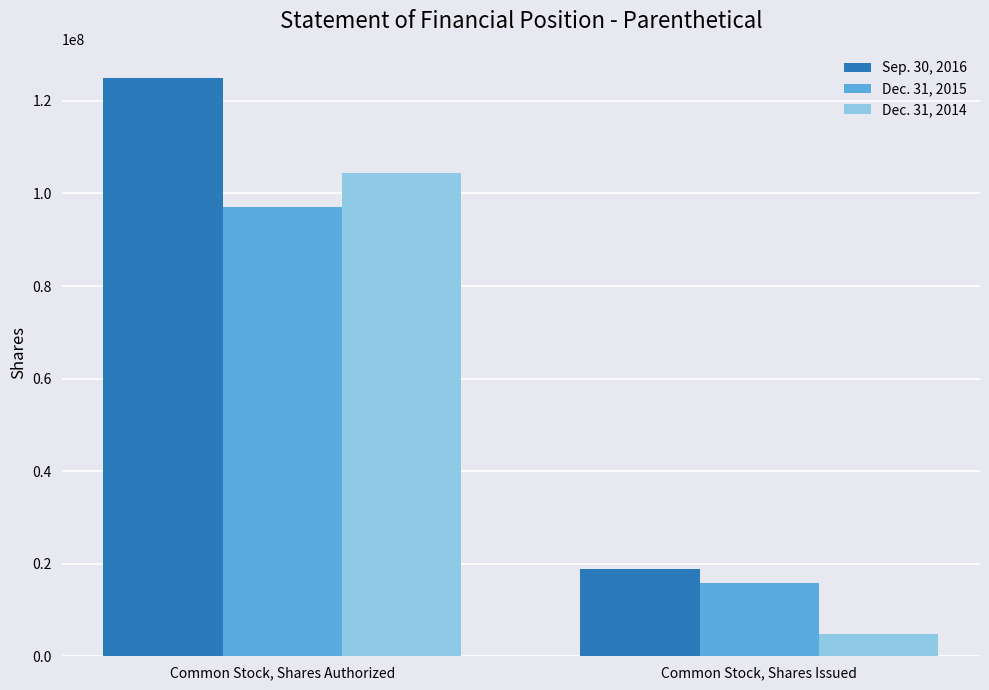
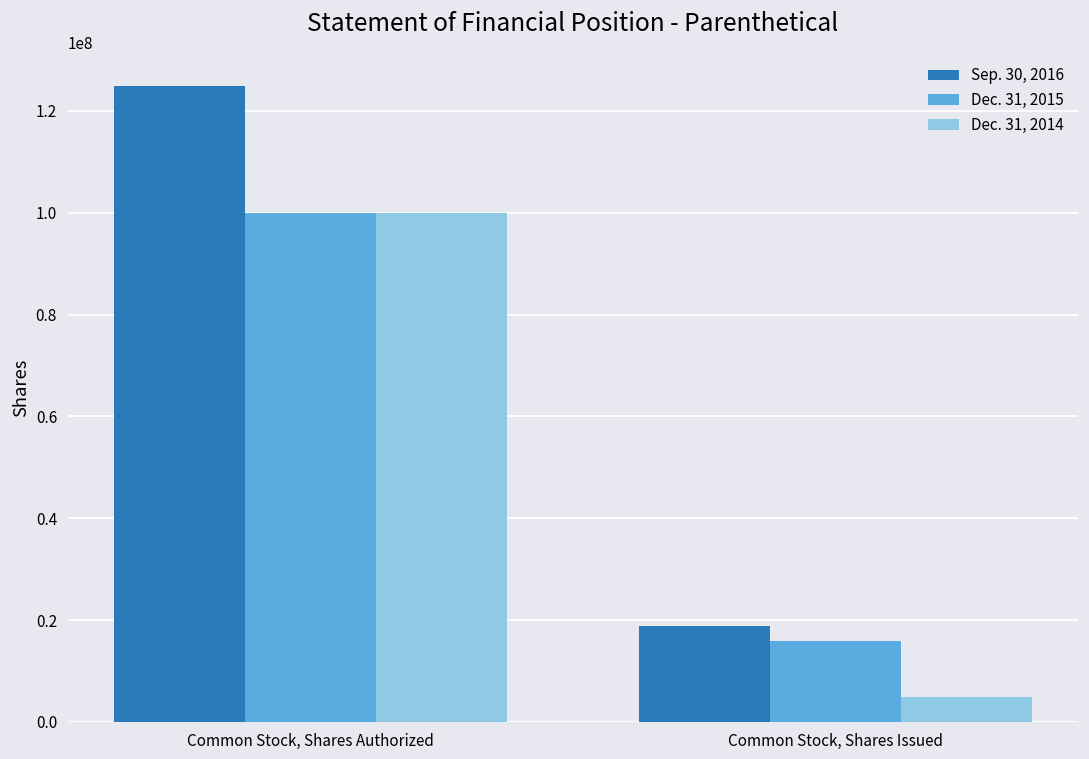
  {
    "Sep. 30, 2016": {
      "Common Stock, Shares Authorized": 125000000,
      "Common Stock, Shares Issued": 19000000
    },
    "Dec. 31, 2015": {
-     "Common Stock, Shares Authorized": 97000000,
+     "Common Stock, Shares Authorized": 100000000,
      "Common Stock, Shares Issued": 16000000
    },
    "Dec. 31, 2014": {
-     "Common Stock, Shares Authorized": 105000000,
+     "Common Stock, Shares Authorized": 100000000,
      "Common Stock, Shares Issued": 5000000
    }
  }
